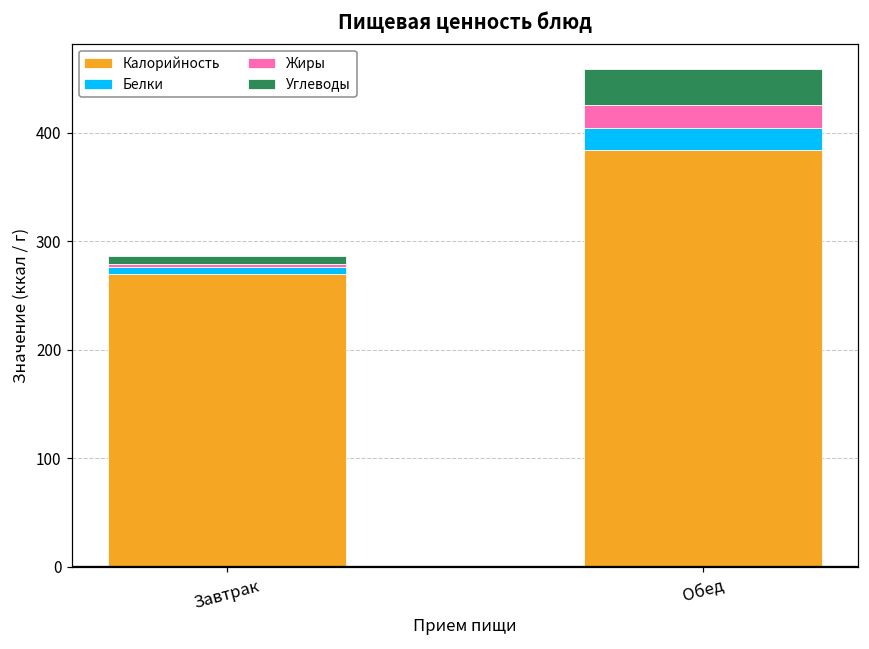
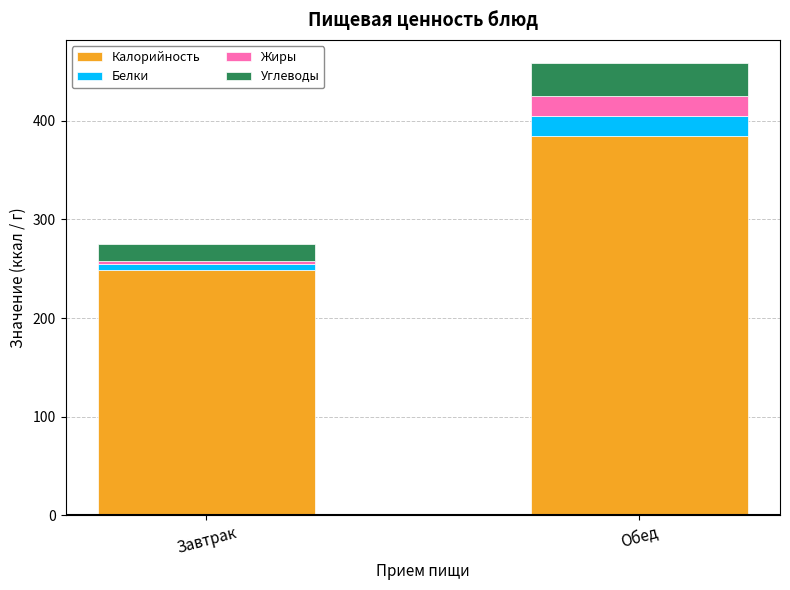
  {
    "Калорийность": {
-     "Завтрак": 270,
+     "Завтрак": 250,
      "Обед": 380
    },
    "Белки": {
      "Завтрак": 10,
      "Обед": 20
    },
    "Жиры": {
      "Завтрак": 0,
      "Обед": 20
    },
    "Углеводы": {
-     "Завтрак": 10,
+     "Завтрак": 20,
      "Обед": 30
    }
  }
